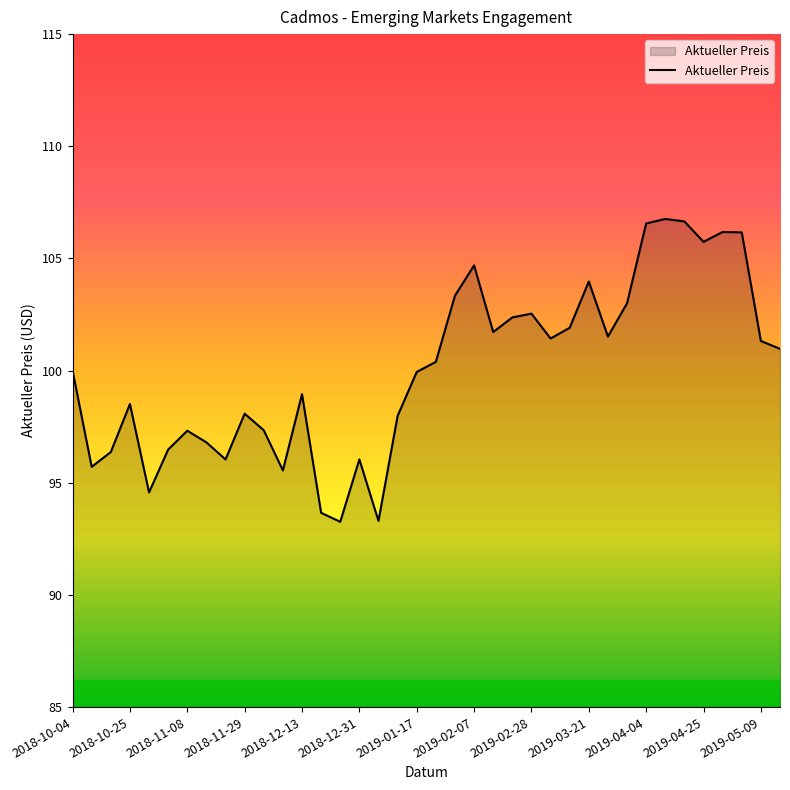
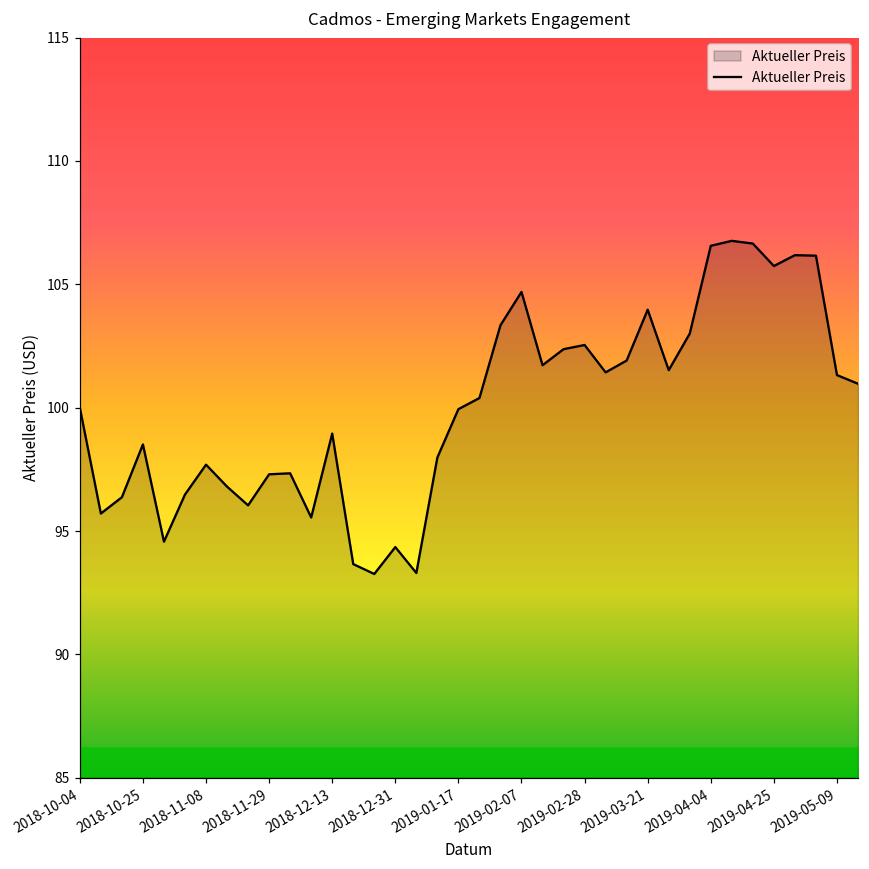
  {
    "2018-10-04": 100.0,
    "2018-10-25": 98.5,
-   "2018-11-08": 97.3,
-   "2018-11-29": 98.1,
+   "2018-11-08": 97.7,
+   "2018-11-29": 97.3,
    "2018-12-13": 99.0,
-   "2018-12-31": 96.0,
+   "2018-12-31": 94.4,
    "2019-01-17": 99.9,
    "2019-02-07": 104.7,
    "2019-02-28": 102.5,
    "2019-03-21": 104.0,
    "2019-04-04": 106.6,
    "2019-04-25": 105.7,
    "2019-05-09": 101.3
  }
